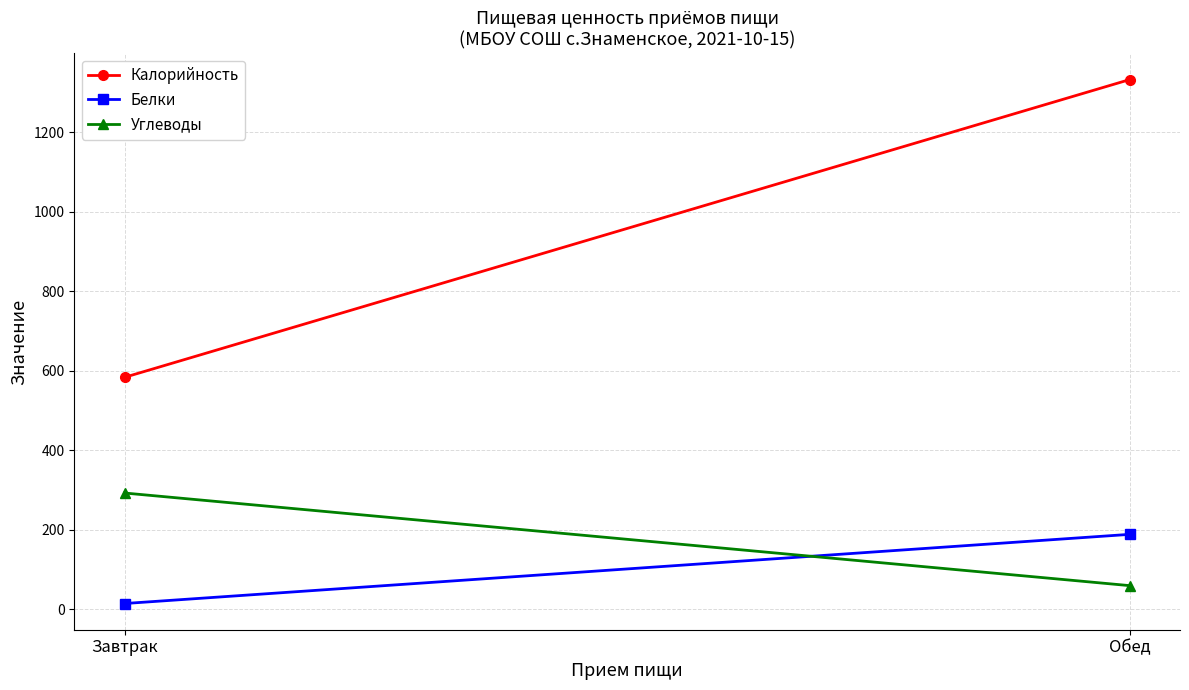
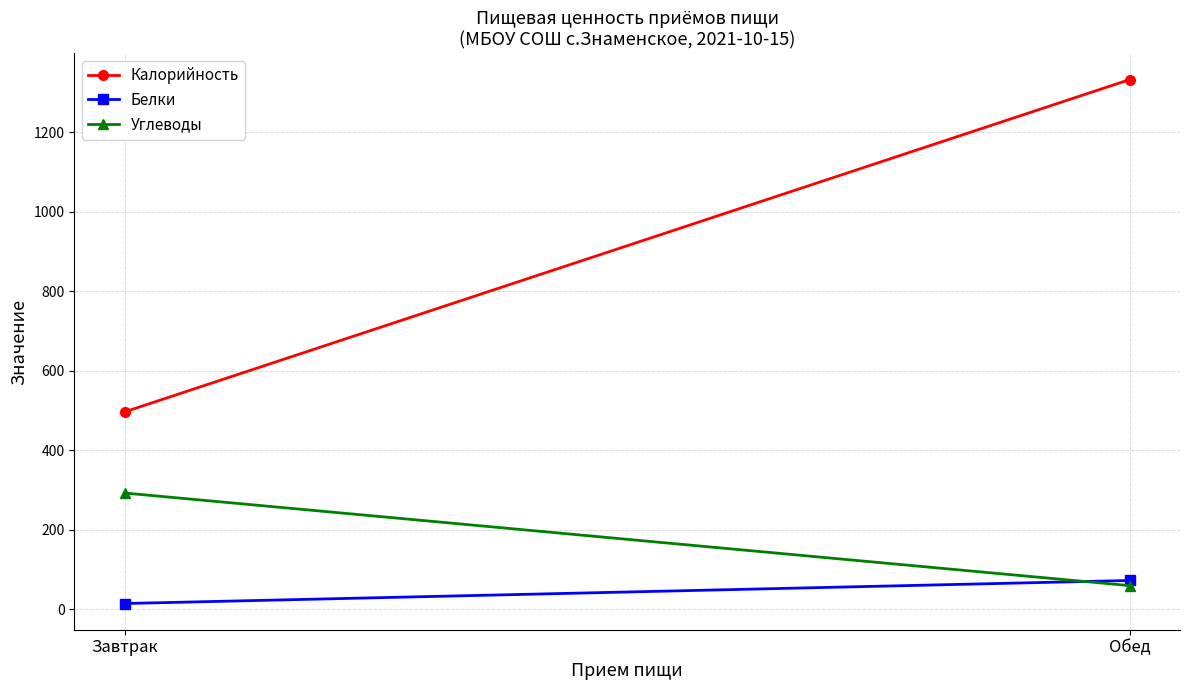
  {
    "Калорийность": {
-     "Завтрак": 580,
+     "Завтрак": 500,
      "Обед": 1330
    },
    "Белки": {
      "Завтрак": 20,
-     "Обед": 190
+     "Обед": 70
    },
    "Углеводы": {
      "Завтрак": 290,
      "Обед": 60
    }
  }
